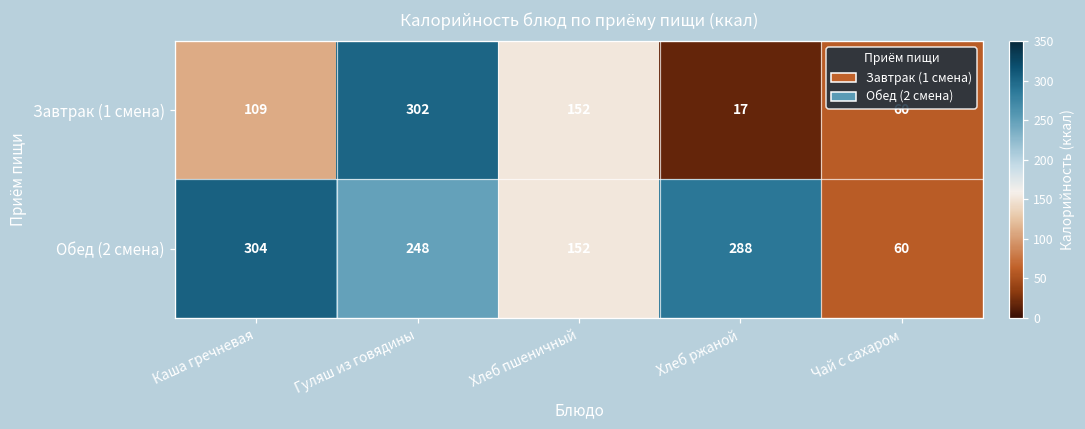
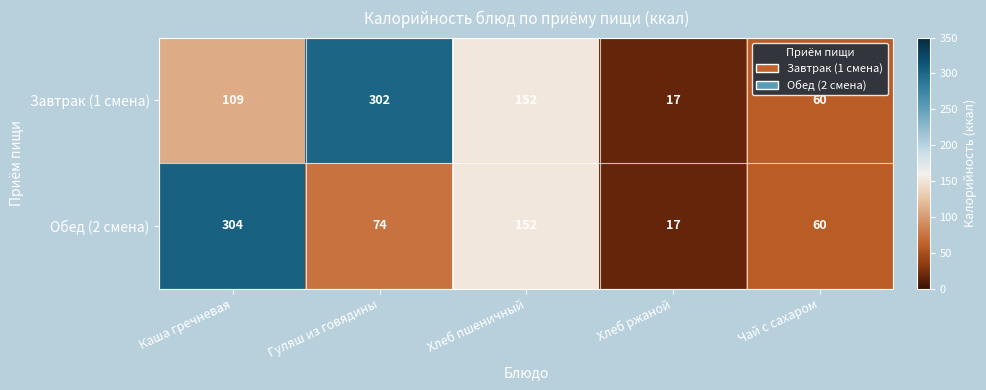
  {
    "Завтрак (1 смена)": {
      "Каша гречневая": 109,
      "Гуляш из говядины": 302,
      "Хлеб ржаной": 17
    },
    "Обед (2 смена)": {
      "Каша гречневая": 304,
-     "Гуляш из говядины": 248,
-     "Хлеб ржаной": 288,
+     "Гуляш из говядины": 74,
+     "Хлеб ржаной": 17,
      "Чай с сахаром": 60
    }
  }
